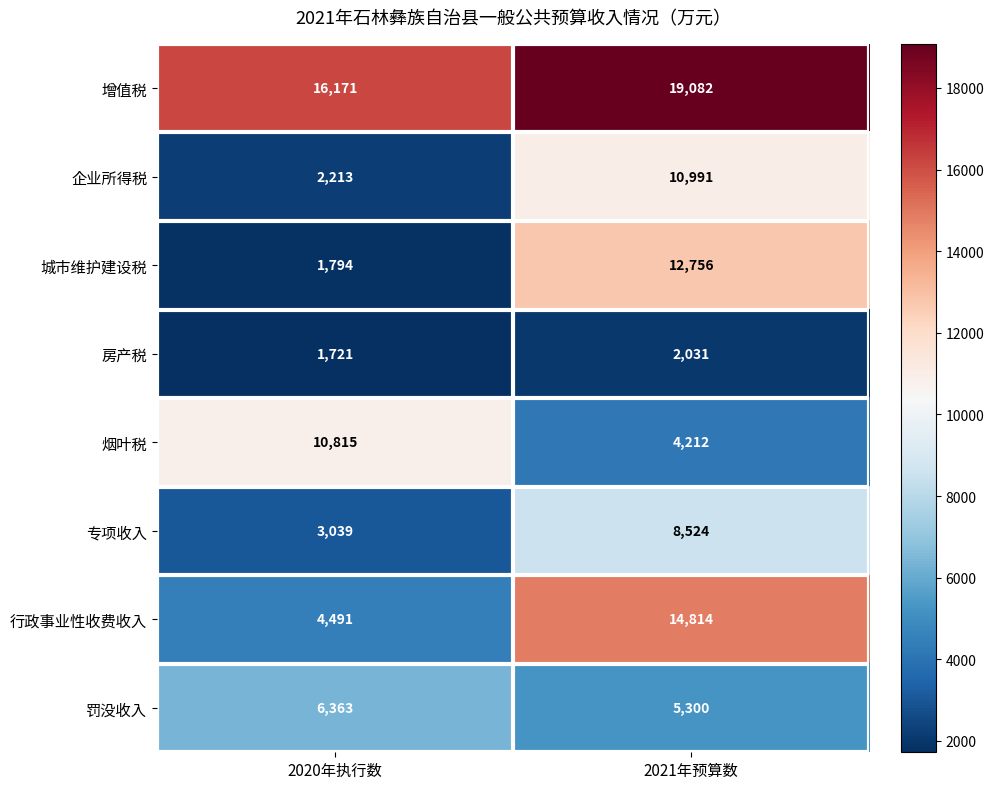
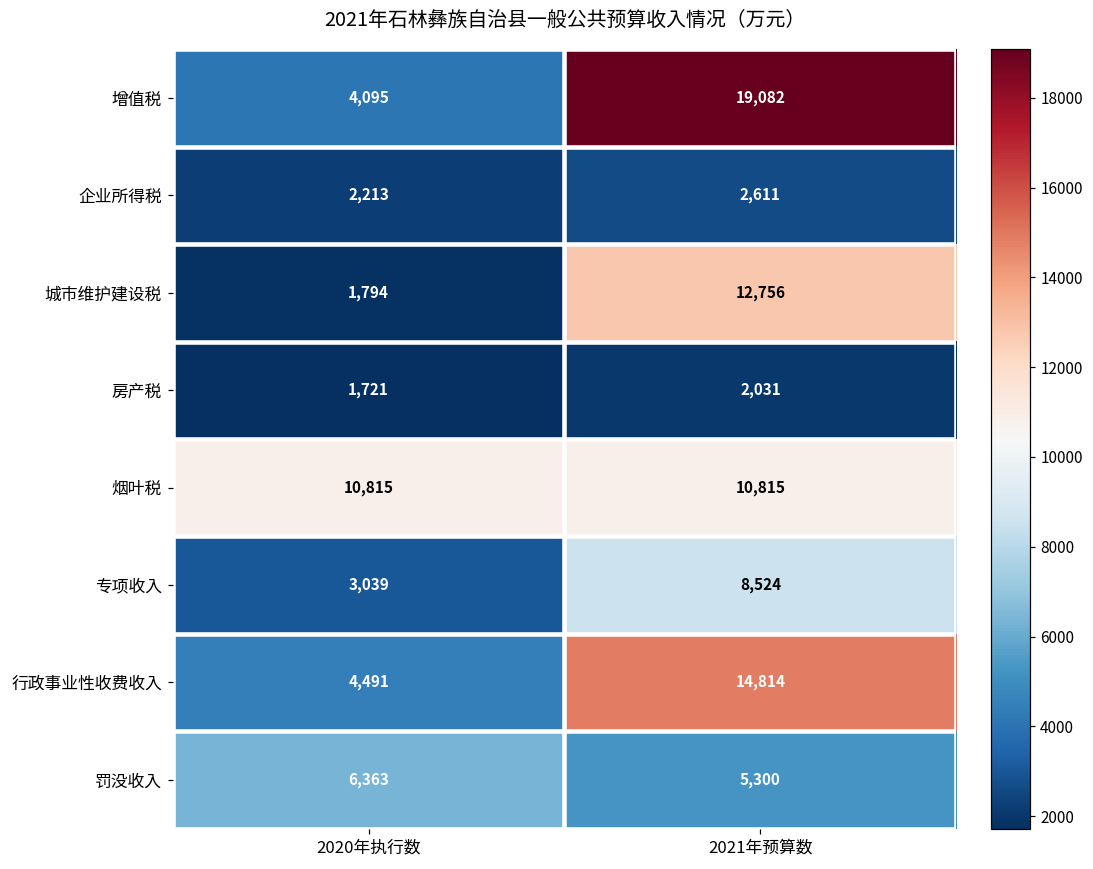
  {
    "增值税": {
-     "2020年执行数": "16,171",
+     "2020年执行数": "4,095",
      "2021年预算数": "19,082"
    },
    "企业所得税": {
      "2020年执行数": "2,213",
-     "2021年预算数": "10,991"
+     "2021年预算数": "2,611"
    },
    "城市维护建设税": {
      "2020年执行数": "1,794",
      "2021年预算数": "12,756"
    },
    "房产税": {
      "2020年执行数": "1,721",
      "2021年预算数": "2,031"
    },
    "烟叶税": {
      "2020年执行数": "10,815",
-     "2021年预算数": "4,212"
+     "2021年预算数": "10,815"
    },
    "专项收入": {
      "2020年执行数": "3,039",
      "2021年预算数": "8,524"
    },
    "行政事业性收费收入": {
      "2020年执行数": "4,491",
      "2021年预算数": "14,814"
    },
    "罚没收入": {
      "2020年执行数": "6,363",
      "2021年预算数": "5,300"
    }
  }
